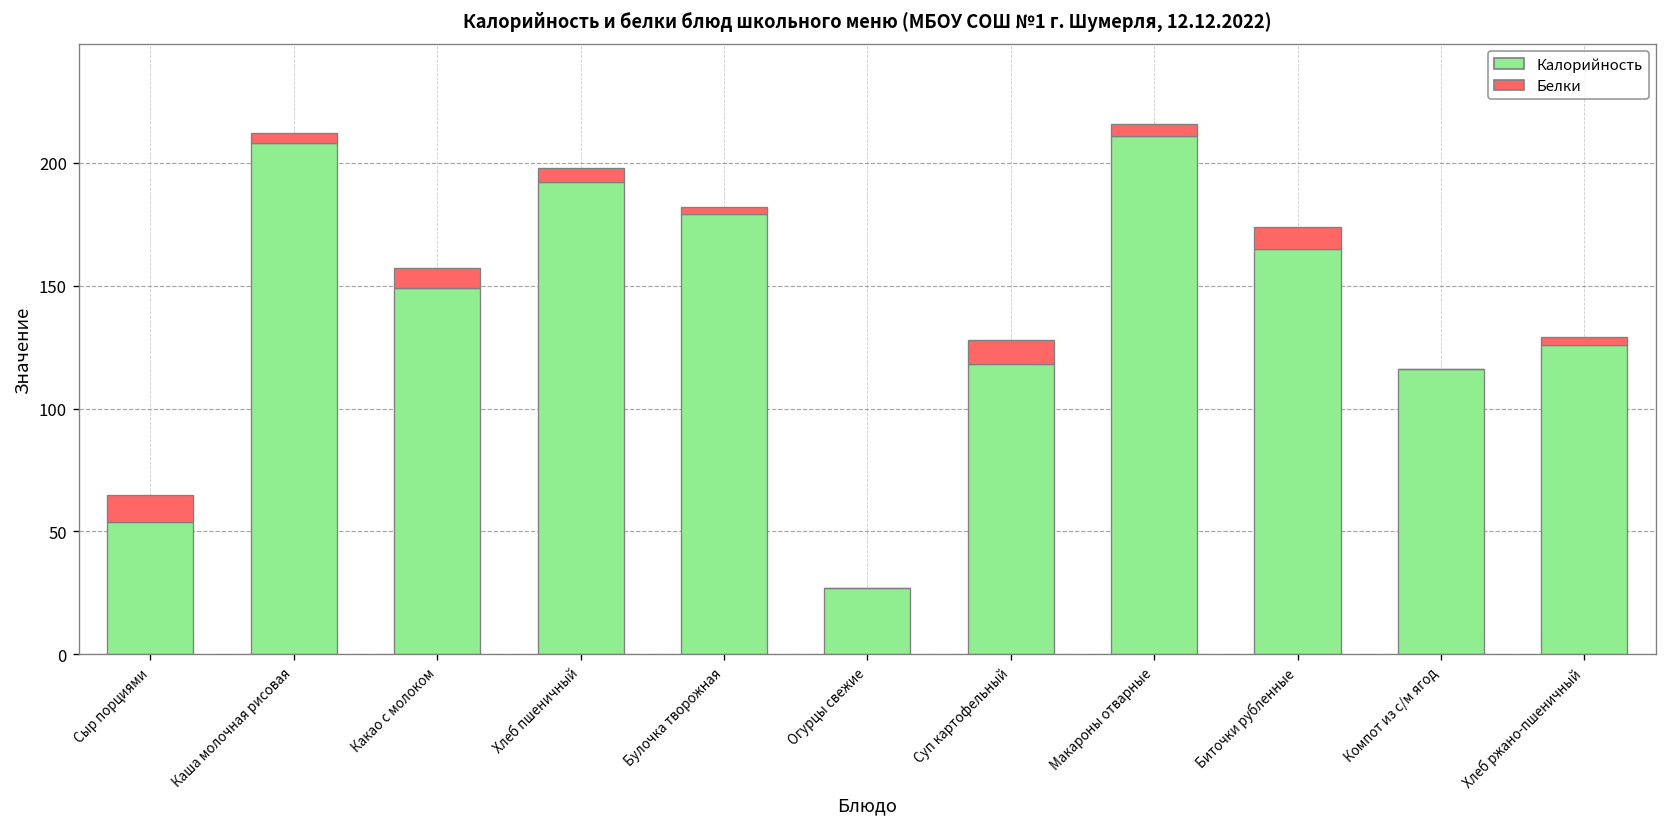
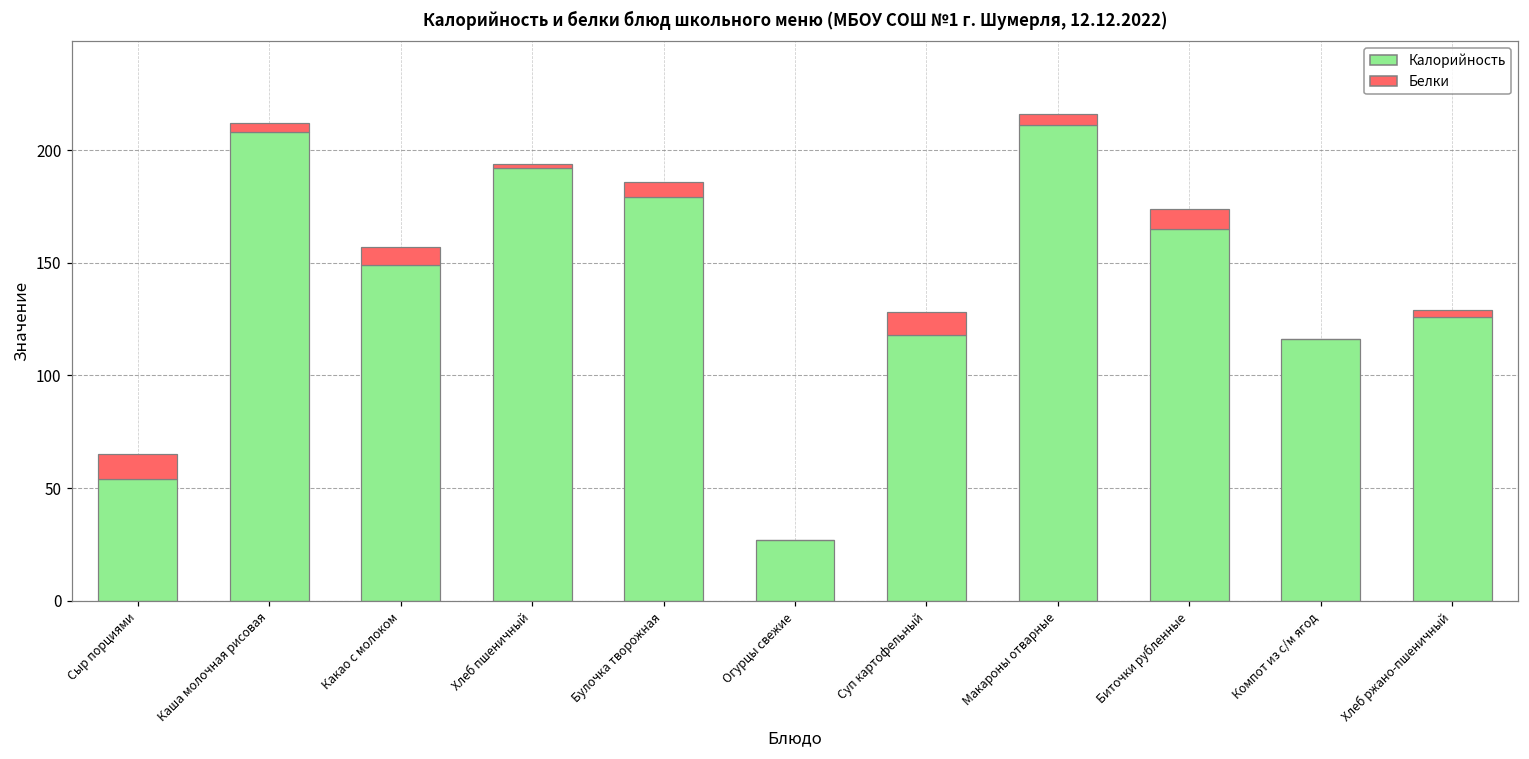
  {
    "Калорийность": {
      "Сыр порциями": 54,
      "Каша молочная рисовая": 208,
      "Какао с молоком": 149,
      "Хлеб пшеничный": 192,
      "Булочка творожная": 179,
      "Огурцы свежие": 27,
      "Суп картофельный": 118,
      "Макароны отварные": 211,
      "Биточки рубленные": 165,
      "Компот из с/м ягод": 116,
      "Хлеб ржано-пшеничный": 126
    },
    "Белки": {
      "Сыр порциями": 11,
      "Каша молочная рисовая": 4,
      "Какао с молоком": 8,
-     "Хлеб пшеничный": 6,
-     "Булочка творожная": 3,
+     "Хлеб пшеничный": 2,
+     "Булочка творожная": 7,
      "Огурцы свежие": 0,
      "Суп картофельный": 10,
      "Макароны отварные": 5,
      "Биточки рубленные": 9,
      "Компот из с/м ягод": 0,
      "Хлеб ржано-пшеничный": 3
    }
  }
